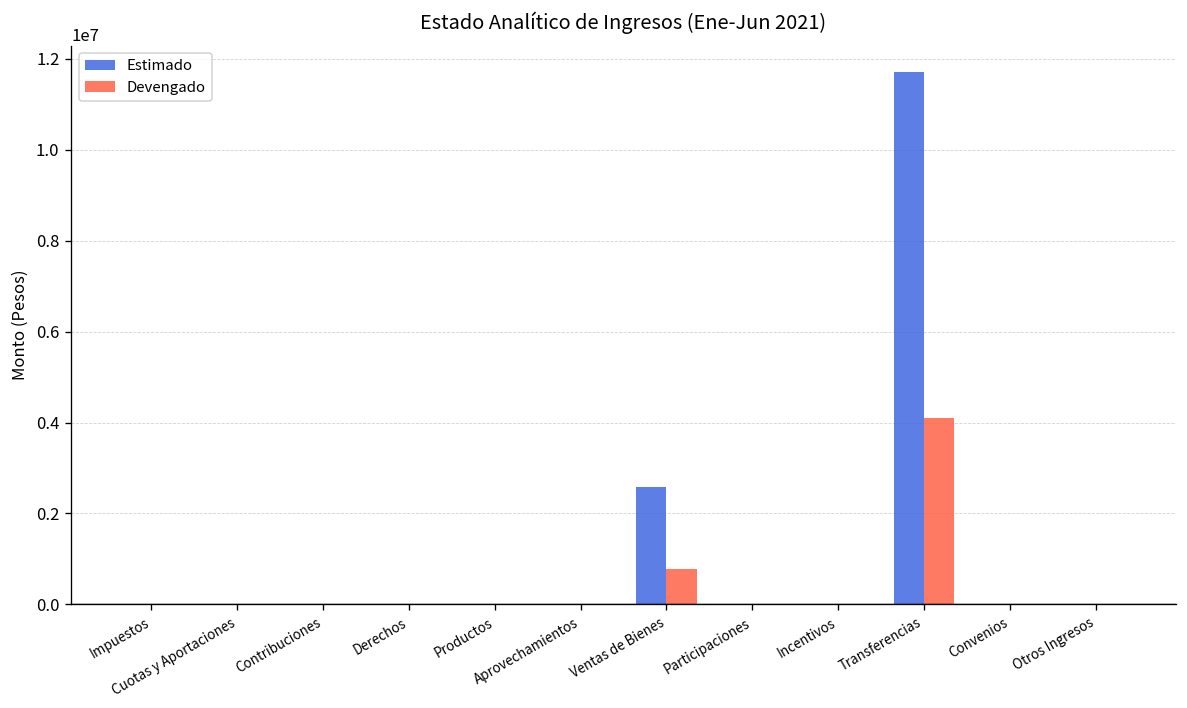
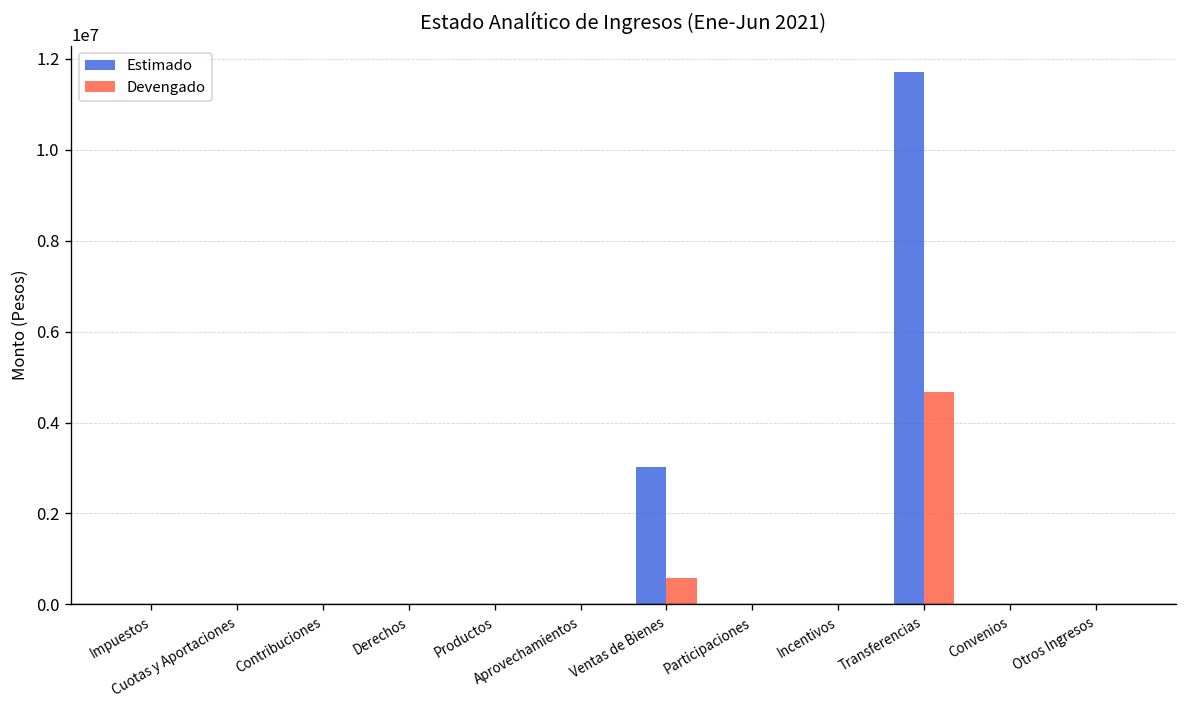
  {
    "Estimado": {
      "Impuestos": 0,
      "Cuotas y Aportaciones": 0,
      "Contribuciones": 0,
      "Derechos": 0,
      "Aprovechamientos": 0,
-     "Ventas de Bienes": 2600000,
+     "Ventas de Bienes": 3000000,
      "Participaciones": 0,
      "Incentivos": 0,
      "Transferencias": 11700000,
      "Convenios": 0,
      "Otros Ingresos": 0
    },
    "Devengado": {
      "Impuestos": 0,
      "Cuotas y Aportaciones": 0,
      "Contribuciones": 0,
      "Derechos": 0,
      "Aprovechamientos": 0,
-     "Ventas de Bienes": 800000,
+     "Ventas de Bienes": 600000,
      "Participaciones": 0,
      "Incentivos": 0,
-     "Transferencias": 4100000,
+     "Transferencias": 4700000,
      "Convenios": 0,
      "Otros Ingresos": 0
    }
  }
